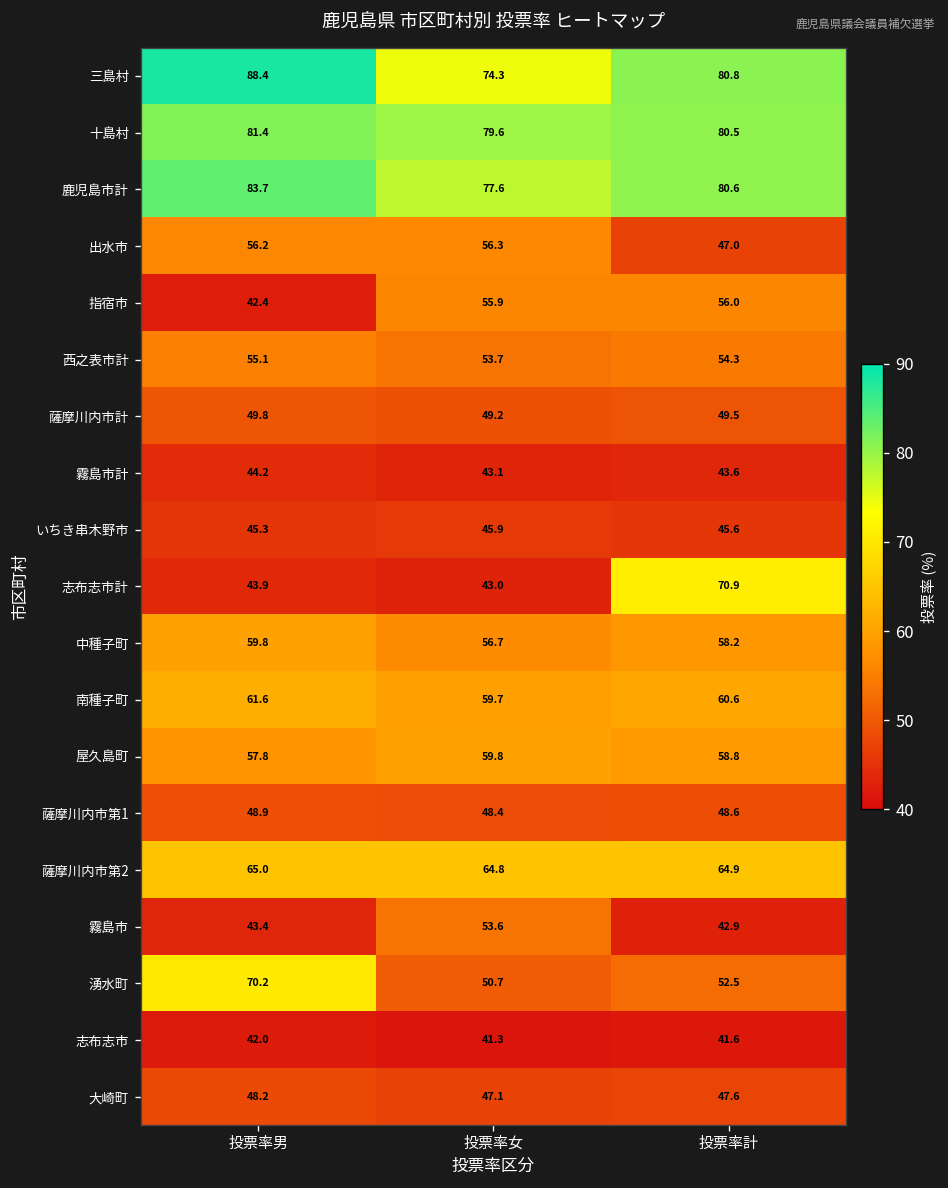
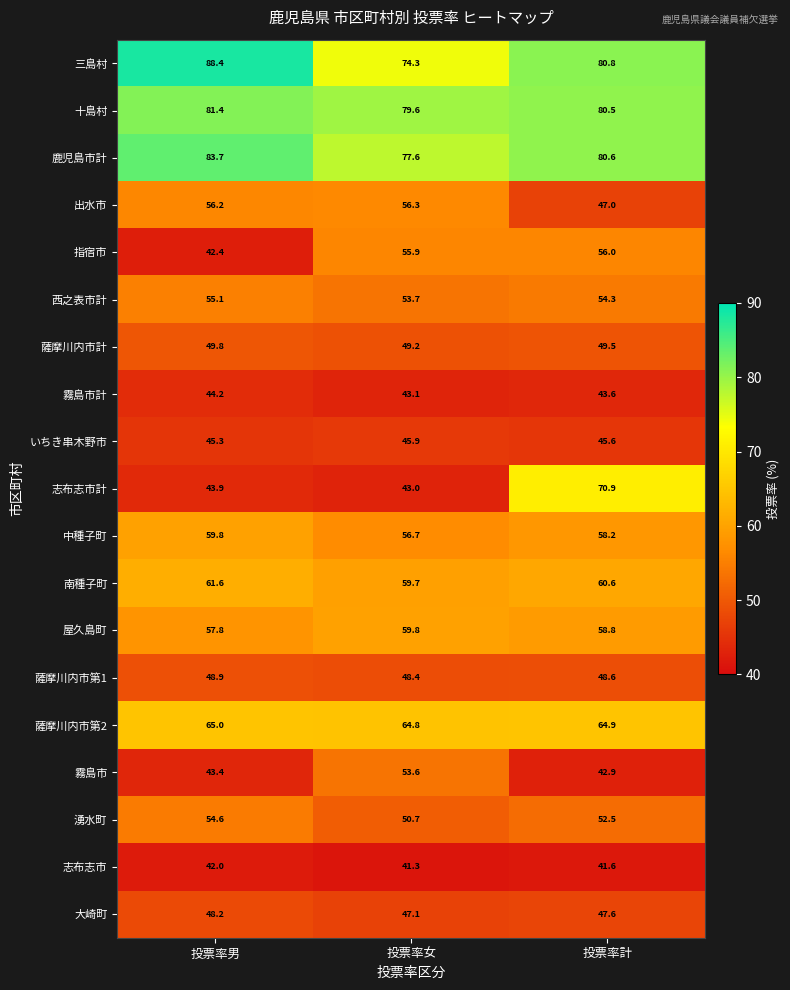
  {
    "三島村": {
      "投票率男": 88.4,
      "投票率女": 74.3,
      "投票率計": 80.8
    },
    "十島村": {
      "投票率男": 81.4,
      "投票率女": 79.6,
      "投票率計": 80.5
    },
    "鹿児島市計": {
      "投票率男": 83.7,
      "投票率女": 77.6,
      "投票率計": 80.6
    },
    "出水市": {
      "投票率男": 56.2,
      "投票率女": 56.3,
      "投票率計": 47.0
    },
    "指宿市": {
      "投票率男": 42.4,
      "投票率女": 55.9,
      "投票率計": 56.0
    },
    "西之表市計": {
      "投票率男": 55.1,
      "投票率女": 53.7,
      "投票率計": 54.3
    },
    "薩摩川内市計": {
      "投票率男": 49.8,
      "投票率女": 49.2,
      "投票率計": 49.5
    },
    "霧島市計": {
      "投票率男": 44.2,
      "投票率女": 43.1,
      "投票率計": 43.6
    },
    "いちき串木野市": {
      "投票率男": 45.3,
      "投票率女": 45.9,
      "投票率計": 45.6
    },
    "志布志市計": {
      "投票率男": 43.9,
      "投票率女": 43.0,
      "投票率計": 70.9
    },
    "中種子町": {
      "投票率男": 59.8,
      "投票率女": 56.7,
      "投票率計": 58.2
    },
    "南種子町": {
      "投票率男": 61.6,
      "投票率女": 59.7,
      "投票率計": 60.6
    },
    "屋久島町": {
      "投票率男": 57.8,
      "投票率女": 59.8,
      "投票率計": 58.8
    },
    "薩摩川内市第1": {
      "投票率男": 48.9,
      "投票率女": 48.4,
      "投票率計": 48.6
    },
    "薩摩川内市第2": {
      "投票率男": 65.0,
      "投票率女": 64.8,
      "投票率計": 64.9
    },
    "霧島市": {
      "投票率男": 43.4,
      "投票率女": 53.6,
      "投票率計": 42.9
    },
    "湧水町": {
-     "投票率男": 70.2,
+     "投票率男": 54.6,
      "投票率女": 50.7,
      "投票率計": 52.5
    },
    "志布志市": {
      "投票率男": 42.0,
      "投票率女": 41.3,
      "投票率計": 41.6
    },
    "大崎町": {
      "投票率男": 48.2,
      "投票率女": 47.1,
      "投票率計": 47.6
    }
  }
